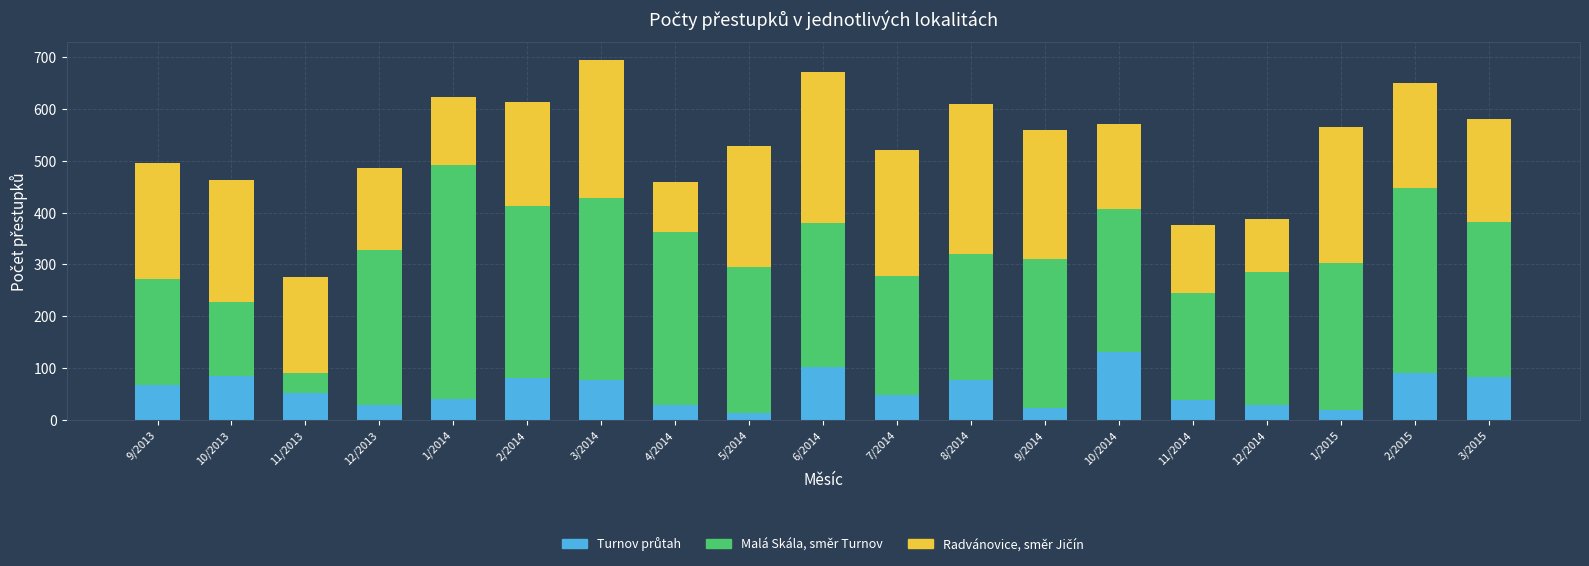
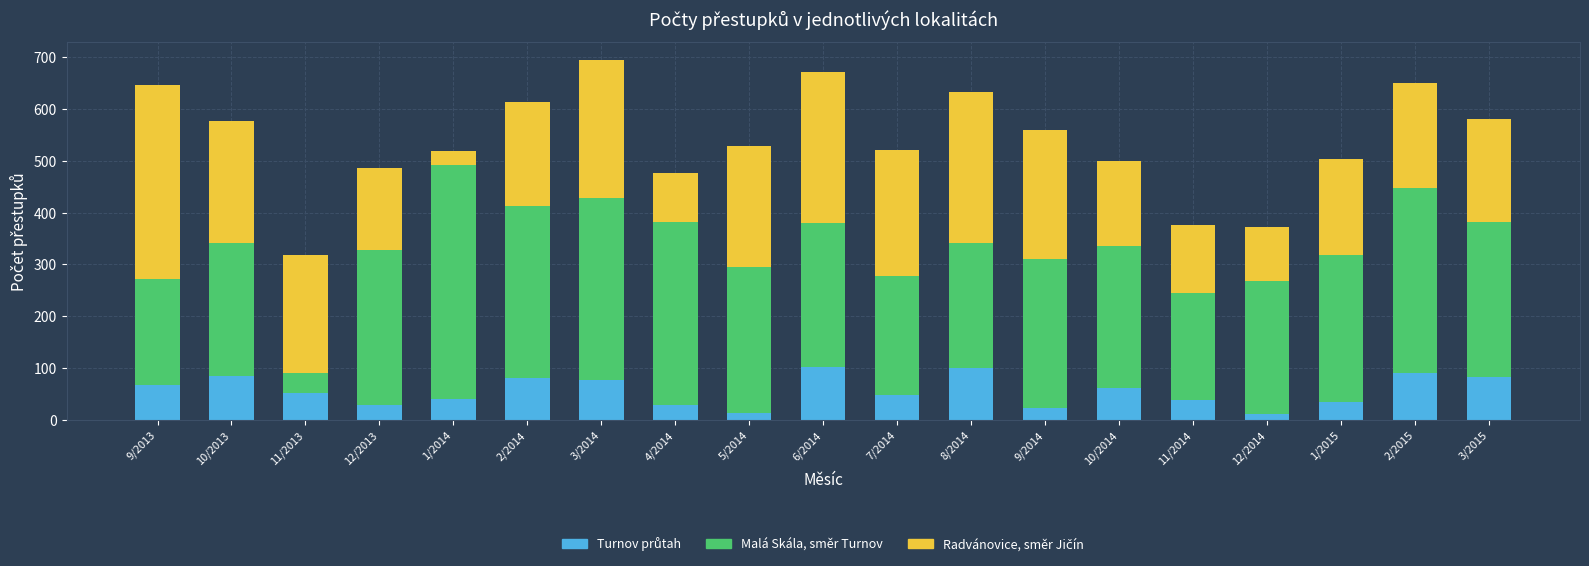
  {
    "Turnov průtah": {
      "9/2013": 70,
      "10/2013": 80,
      "11/2013": 50,
      "12/2013": 30,
      "1/2014": 40,
      "2/2014": 80,
      "3/2014": 80,
      "4/2014": 30,
      "5/2014": 10,
      "6/2014": 100,
      "7/2014": 50,
-     "8/2014": 80,
+     "8/2014": 100,
      "9/2014": 20,
-     "10/2014": 130,
+     "10/2014": 60,
      "11/2014": 40,
-     "12/2014": 30,
-     "1/2015": 20,
+     "12/2014": 10,
+     "1/2015": 40,
      "2/2015": 90,
      "3/2015": 80
    },
    "Malá Skála, směr Turnov": {
      "9/2013": 200,
-     "10/2013": 140,
+     "10/2013": 260,
      "11/2013": 40,
      "12/2013": 300,
      "1/2014": 450,
      "2/2014": 330,
      "3/2014": 350,
-     "4/2014": 330,
+     "4/2014": 350,
      "5/2014": 280,
      "6/2014": 280,
      "7/2014": 230,
      "8/2014": 240,
      "9/2014": 290,
      "10/2014": 270,
      "11/2014": 210,
      "12/2014": 260,
      "1/2015": 280,
      "2/2015": 360,
      "3/2015": 300
    },
    "Radvánovice, směr Jičín": {
-     "9/2013": 230,
+     "9/2013": 380,
      "10/2013": 240,
-     "11/2013": 190,
+     "11/2013": 230,
      "12/2013": 160,
-     "1/2014": 130,
+     "1/2014": 30,
      "2/2014": 200,
      "3/2014": 270,
      "4/2014": 100,
      "5/2014": 230,
      "6/2014": 290,
      "7/2014": 240,
      "8/2014": 290,
      "9/2014": 250,
      "10/2014": 160,
      "11/2014": 130,
      "12/2014": 100,
-     "1/2015": 260,
+     "1/2015": 190,
      "2/2015": 200,
      "3/2015": 200
    }
  }
